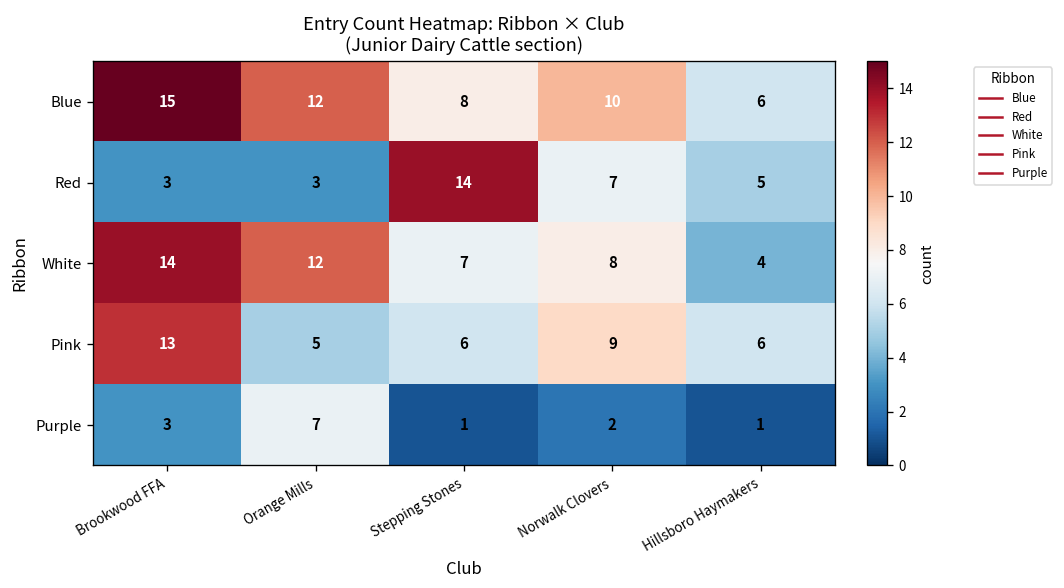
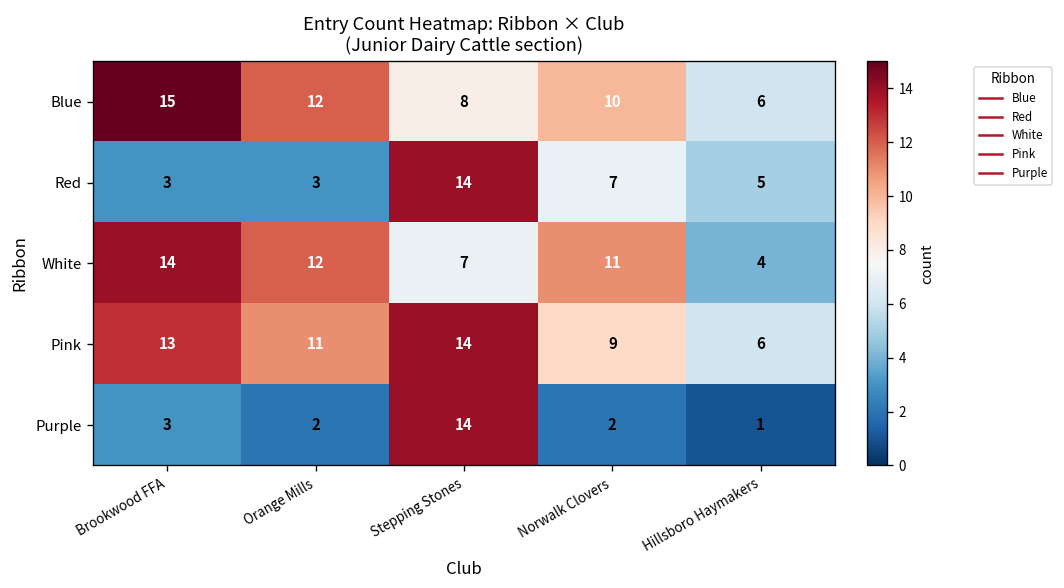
  {
    "Blue": {
      "Brookwood FFA": 15,
      "Orange Mills": 12,
      "Stepping Stones": 8,
      "Norwalk Clovers": 10,
      "Hillsboro Haymakers": 6
    },
    "Red": {
      "Brookwood FFA": 3,
      "Orange Mills": 3,
      "Stepping Stones": 14,
      "Norwalk Clovers": 7,
      "Hillsboro Haymakers": 5
    },
    "White": {
      "Brookwood FFA": 14,
      "Orange Mills": 12,
      "Stepping Stones": 7,
-     "Norwalk Clovers": 8,
+     "Norwalk Clovers": 11,
      "Hillsboro Haymakers": 4
    },
    "Pink": {
      "Brookwood FFA": 13,
-     "Orange Mills": 5,
-     "Stepping Stones": 6,
+     "Orange Mills": 11,
+     "Stepping Stones": 14,
      "Norwalk Clovers": 9,
      "Hillsboro Haymakers": 6
    },
    "Purple": {
      "Brookwood FFA": 3,
-     "Orange Mills": 7,
-     "Stepping Stones": 1,
+     "Orange Mills": 2,
+     "Stepping Stones": 14,
      "Norwalk Clovers": 2,
      "Hillsboro Haymakers": 1
    }
  }
